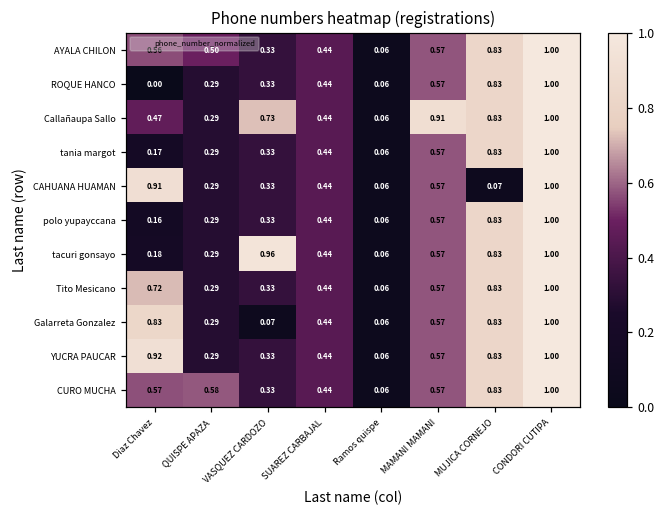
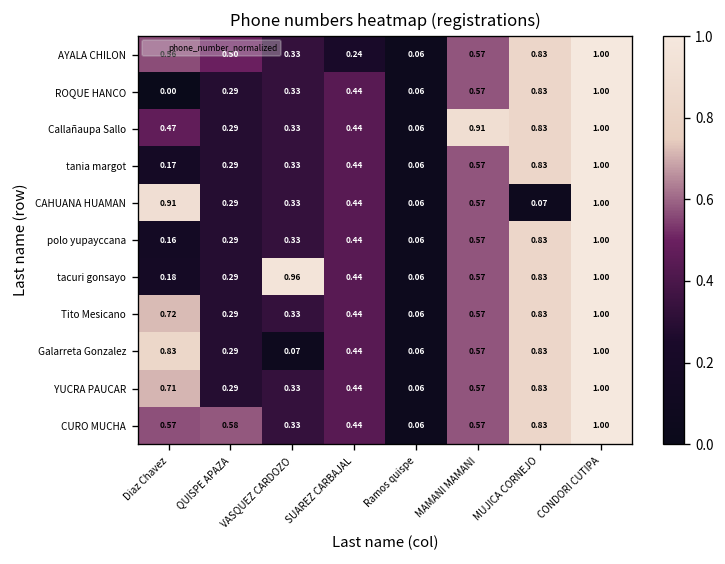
  {
    "AYALA CHILON": {
      "VASQUEZ CARDOZO": 0.33,
-     "SUAREZ CARBAJAL": 0.44,
+     "SUAREZ CARBAJAL": 0.24,
      "Ramos quispe": 0.06,
      "MAMANI MAMANI": 0.57,
      "MUJICA CORNEJO": 0.83,
      "CONDORI CUTIPA": 1.00
    },
    "ROQUE HANCO": {
      "Diaz Chavez": 0.00,
      "QUISPE APAZA": 0.29,
      "VASQUEZ CARDOZO": 0.33,
      "SUAREZ CARBAJAL": 0.44,
      "Ramos quispe": 0.06,
      "MAMANI MAMANI": 0.57,
      "MUJICA CORNEJO": 0.83,
      "CONDORI CUTIPA": 1.00
    },
    "Callañaupa Sallo": {
      "Diaz Chavez": 0.47,
      "QUISPE APAZA": 0.29,
-     "VASQUEZ CARDOZO": 0.73,
+     "VASQUEZ CARDOZO": 0.33,
      "SUAREZ CARBAJAL": 0.44,
      "Ramos quispe": 0.06,
      "MAMANI MAMANI": 0.91,
      "MUJICA CORNEJO": 0.83,
      "CONDORI CUTIPA": 1.00
    },
    "tania margot": {
      "Diaz Chavez": 0.17,
      "QUISPE APAZA": 0.29,
      "VASQUEZ CARDOZO": 0.33,
      "SUAREZ CARBAJAL": 0.44,
      "Ramos quispe": 0.06,
      "MAMANI MAMANI": 0.57,
      "MUJICA CORNEJO": 0.83,
      "CONDORI CUTIPA": 1.00
    },
    "CAHUANA HUAMAN": {
      "Diaz Chavez": 0.91,
      "QUISPE APAZA": 0.29,
      "VASQUEZ CARDOZO": 0.33,
      "SUAREZ CARBAJAL": 0.44,
      "Ramos quispe": 0.06,
      "MAMANI MAMANI": 0.57,
      "MUJICA CORNEJO": 0.07,
      "CONDORI CUTIPA": 1.00
    },
    "polo yupayccana": {
      "Diaz Chavez": 0.16,
      "QUISPE APAZA": 0.29,
      "VASQUEZ CARDOZO": 0.33,
      "SUAREZ CARBAJAL": 0.44,
      "Ramos quispe": 0.06,
      "MAMANI MAMANI": 0.57,
      "MUJICA CORNEJO": 0.83,
      "CONDORI CUTIPA": 1.00
    },
    "tacuri gonsayo": {
      "Diaz Chavez": 0.18,
      "QUISPE APAZA": 0.29,
      "VASQUEZ CARDOZO": 0.96,
      "SUAREZ CARBAJAL": 0.44,
      "Ramos quispe": 0.06,
      "MAMANI MAMANI": 0.57,
      "MUJICA CORNEJO": 0.83,
      "CONDORI CUTIPA": 1.00
    },
    "Tito Mesicano": {
      "Diaz Chavez": 0.72,
      "QUISPE APAZA": 0.29,
      "VASQUEZ CARDOZO": 0.33,
      "SUAREZ CARBAJAL": 0.44,
      "Ramos quispe": 0.06,
      "MAMANI MAMANI": 0.57,
      "MUJICA CORNEJO": 0.83,
      "CONDORI CUTIPA": 1.00
    },
    "Galarreta Gonzalez": {
      "Diaz Chavez": 0.83,
      "QUISPE APAZA": 0.29,
      "VASQUEZ CARDOZO": 0.07,
      "SUAREZ CARBAJAL": 0.44,
      "Ramos quispe": 0.06,
      "MAMANI MAMANI": 0.57,
      "MUJICA CORNEJO": 0.83,
      "CONDORI CUTIPA": 1.00
    },
    "YUCRA PAUCAR": {
-     "Diaz Chavez": 0.92,
+     "Diaz Chavez": 0.71,
      "QUISPE APAZA": 0.29,
      "VASQUEZ CARDOZO": 0.33,
      "SUAREZ CARBAJAL": 0.44,
      "Ramos quispe": 0.06,
      "MAMANI MAMANI": 0.57,
      "MUJICA CORNEJO": 0.83,
      "CONDORI CUTIPA": 1.00
    },
    "CURO MUCHA": {
      "Diaz Chavez": 0.57,
      "QUISPE APAZA": 0.58,
      "VASQUEZ CARDOZO": 0.33,
      "SUAREZ CARBAJAL": 0.44,
      "Ramos quispe": 0.06,
      "MAMANI MAMANI": 0.57,
      "MUJICA CORNEJO": 0.83,
      "CONDORI CUTIPA": 1.00
    }
  }
